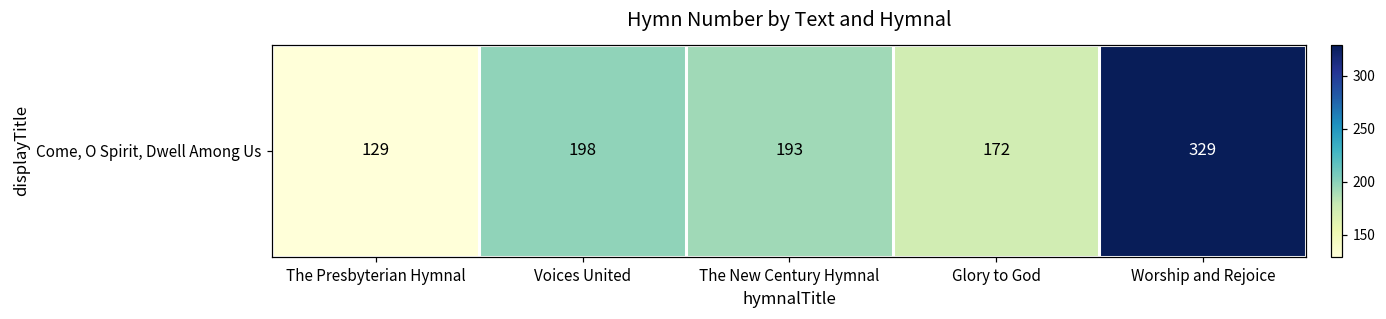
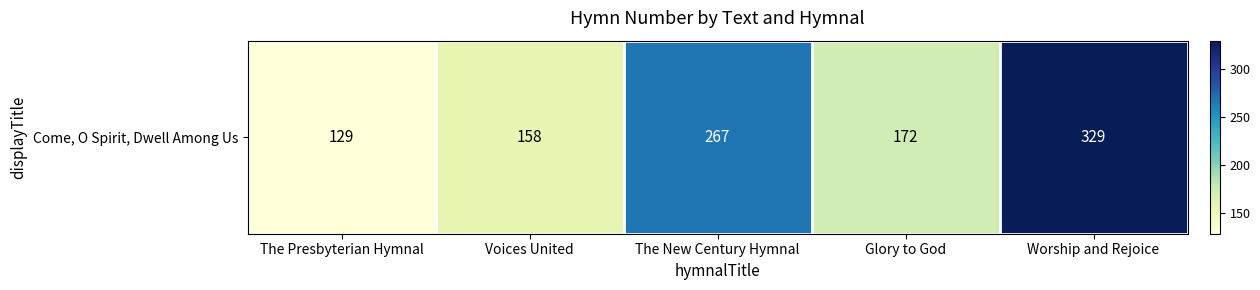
  {
    "Come, O Spirit, Dwell Among Us": {
      "The Presbyterian Hymnal": 129,
-     "Voices United": 198,
-     "The New Century Hymnal": 193,
+     "Voices United": 158,
+     "The New Century Hymnal": 267,
      "Glory to God": 172,
      "Worship and Rejoice": 329
    }
  }
